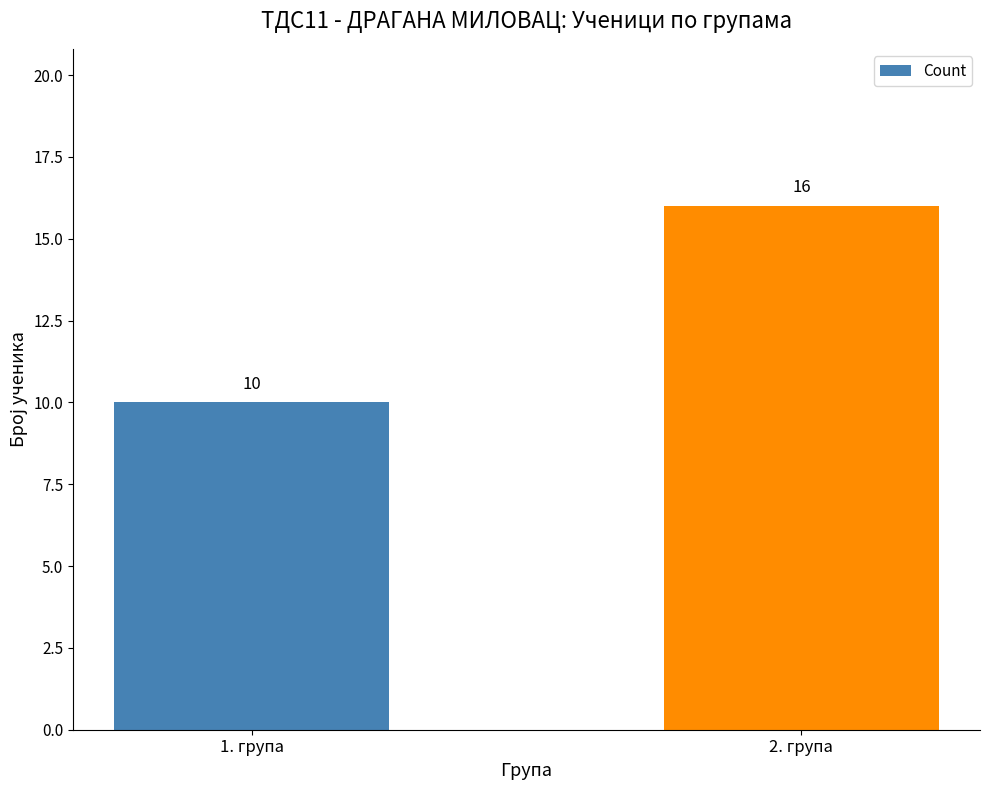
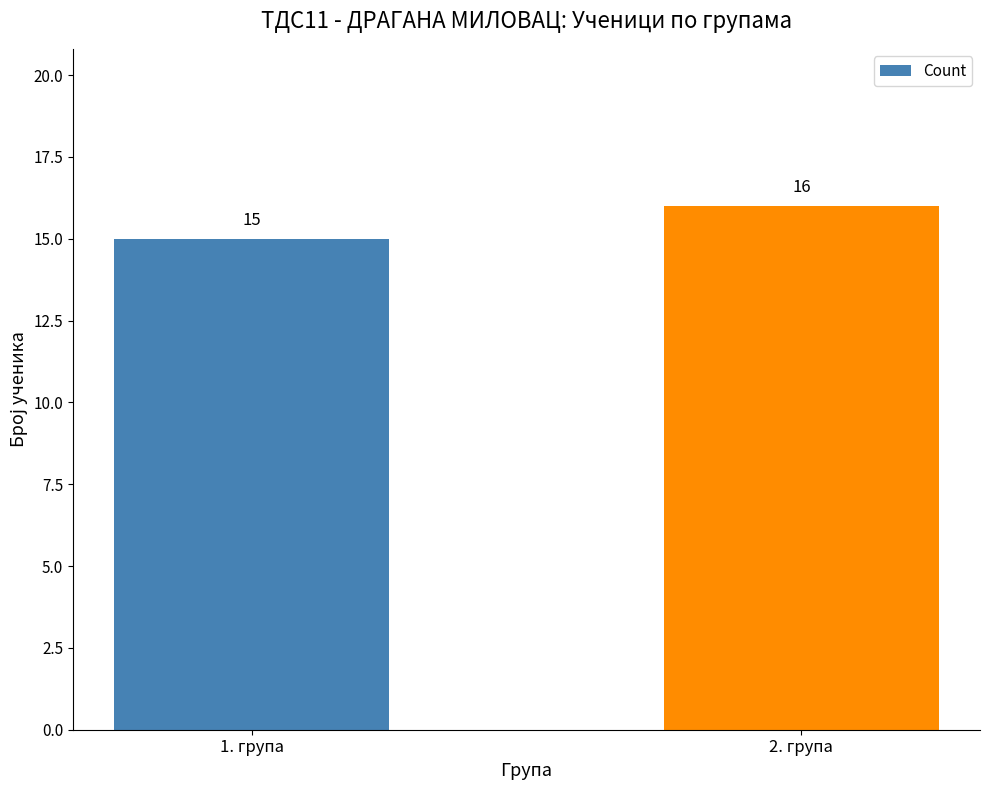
  {
-   "1. група": 10,
+   "1. група": 15,
    "2. група": 16
  }
